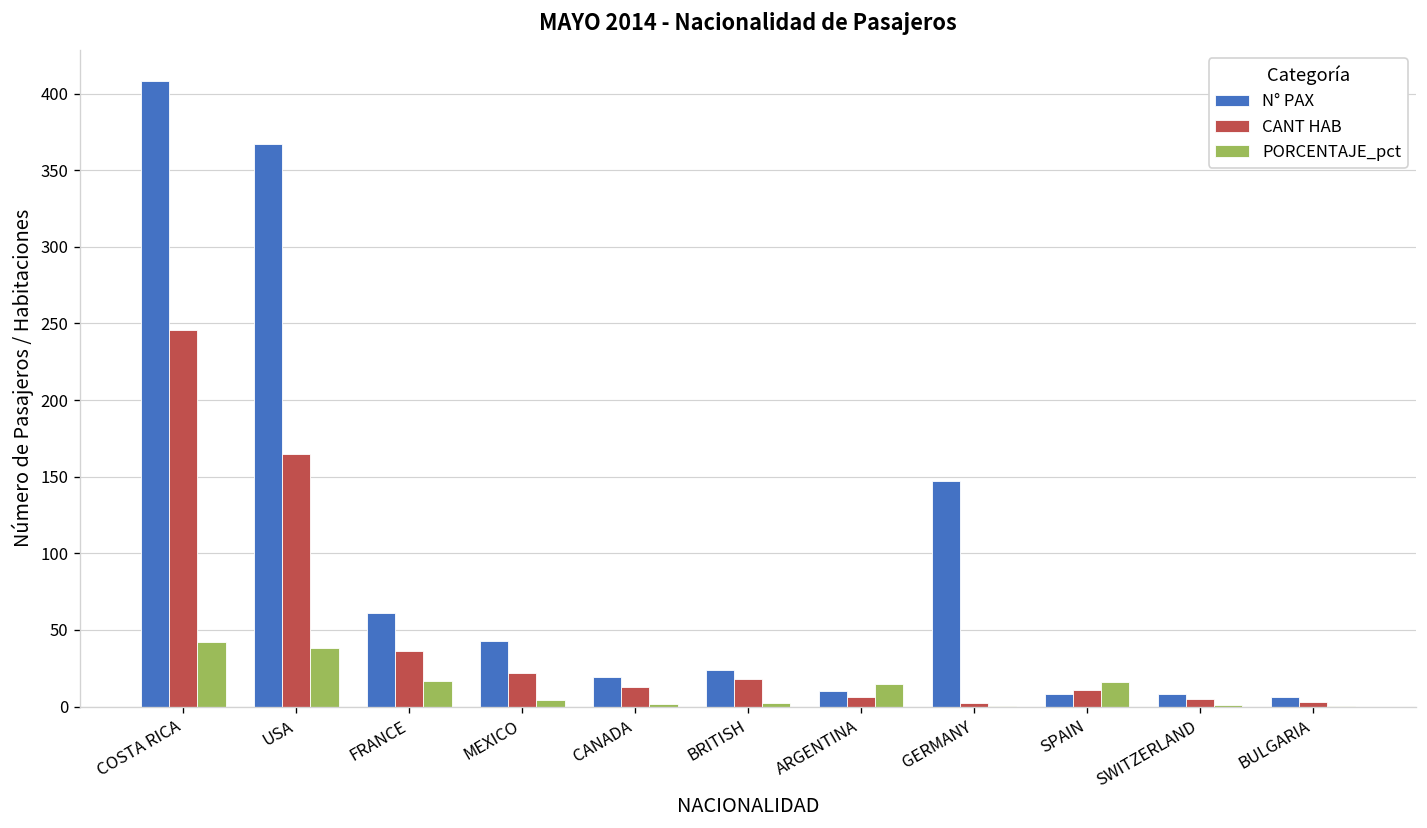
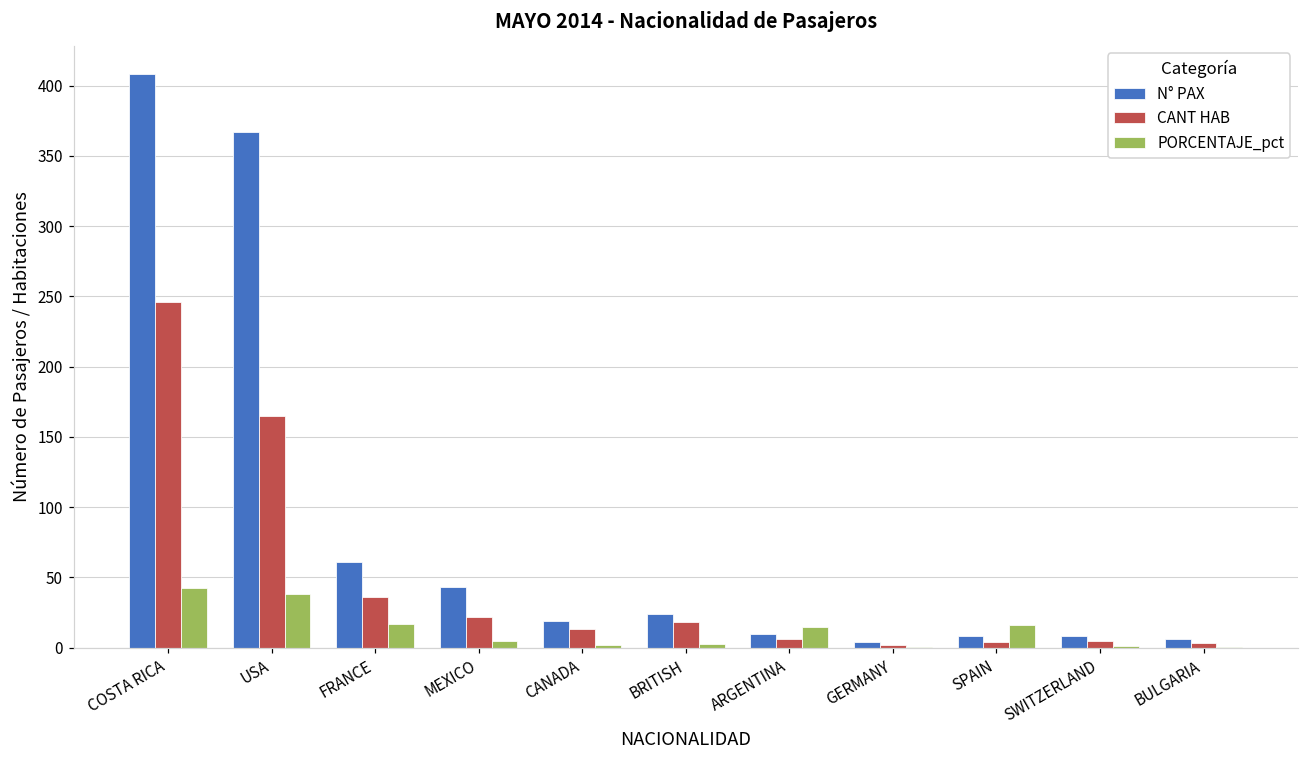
  {
    "N° PAX": {
      "COSTA RICA": 408,
      "USA": 367,
      "FRANCE": 61,
      "MEXICO": 43,
      "CANADA": 19,
      "BRITISH": 24,
      "ARGENTINA": 10,
-     "GERMANY": 147,
+     "GERMANY": 4,
      "SPAIN": 8,
      "SWITZERLAND": 8,
      "BULGARIA": 6
    },
    "CANT HAB": {
      "COSTA RICA": 246,
      "USA": 165,
      "FRANCE": 36,
      "MEXICO": 22,
      "CANADA": 13,
      "BRITISH": 18,
      "ARGENTINA": 6,
      "GERMANY": 2,
-     "SPAIN": 11,
+     "SPAIN": 4,
      "SWITZERLAND": 5,
      "BULGARIA": 3
    },
    "PORCENTAJE_pct": {
      "COSTA RICA": 42,
      "USA": 38,
      "FRANCE": 17,
      "MEXICO": 4,
      "CANADA": 2,
      "BRITISH": 2,
      "ARGENTINA": 15,
      "SPAIN": 16
    }
  }
